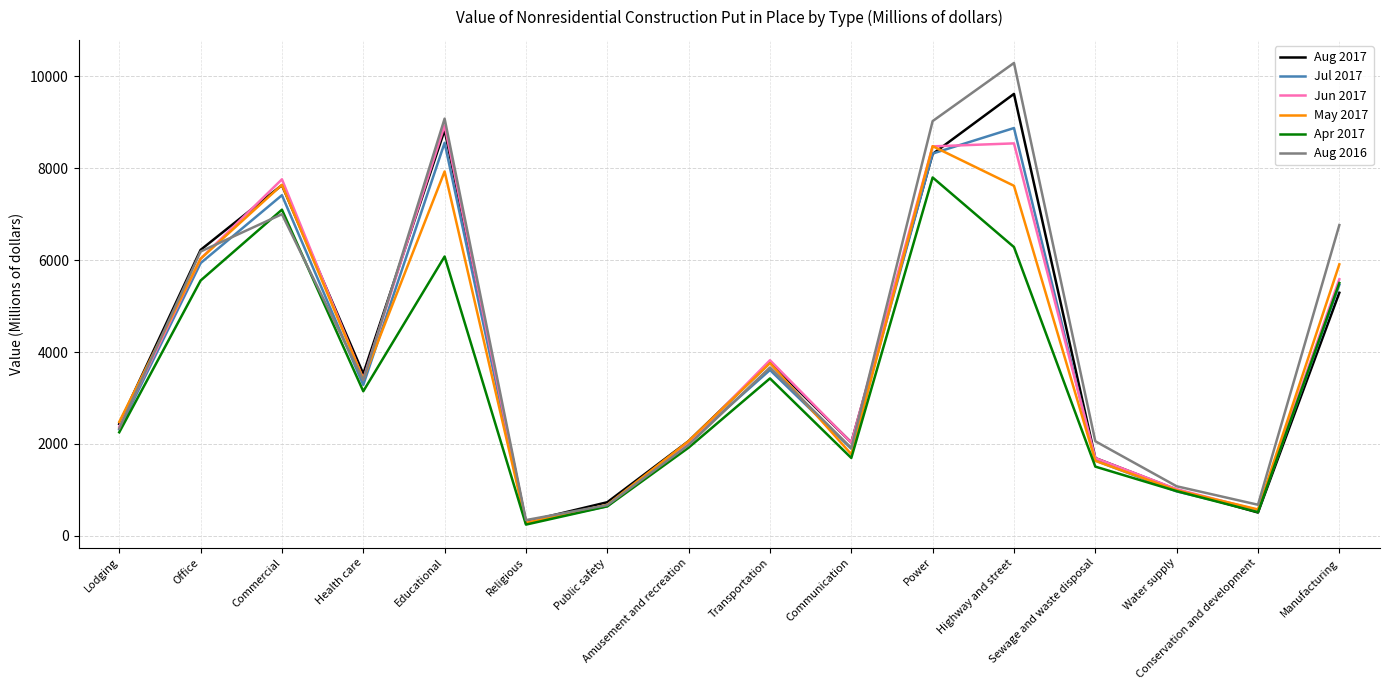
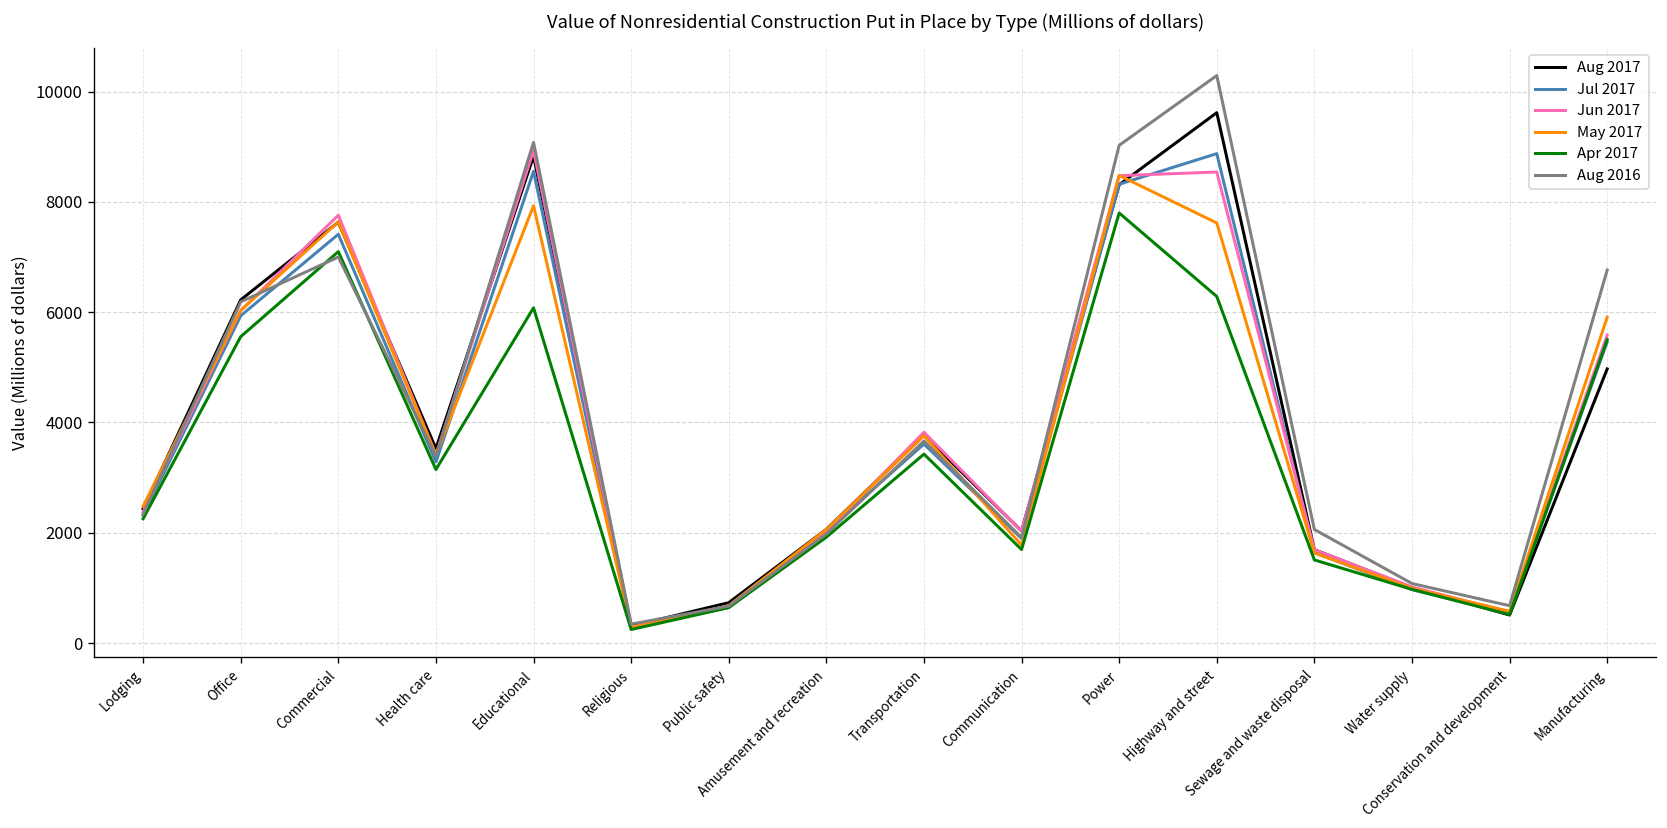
  {
    "Aug 2017": {
      "Health care": 3500,
      "Educational": 8800,
      "Public safety": 700,
      "Highway and street": 9600,
-     "Manufacturing": 5300
+     "Manufacturing": 5000
    },
    "Jul 2017": {
      "Office": 5900,
      "Commercial": 7400,
      "Health care": 3300,
      "Educational": 8600,
      "Highway and street": 8900
    },
    "Jun 2017": {
      "Commercial": 7800,
      "Educational": 8900,
      "Highway and street": 8500,
      "Manufacturing": 5600
    },
    "May 2017": {
      "Educational": 7900,
      "Communication": 1800,
      "Highway and street": 7600,
      "Manufacturing": 5900
    },
    "Apr 2017": {
      "Lodging": 2300,
      "Office": 5600,
      "Commercial": 7100,
      "Health care": 3100,
      "Educational": 6100,
      "Amusement and recreation": 1900,
      "Transportation": 3400,
      "Communication": 1700,
      "Power": 7800,
      "Highway and street": 6300,
      "Sewage and waste disposal": 1500
    },
    "Aug 2016": {
      "Commercial": 7000,
      "Educational": 9100,
      "Power": 9000,
      "Highway and street": 10300,
      "Sewage and waste disposal": 2100,
      "Water supply": 1100,
      "Conservation and development": 700,
      "Manufacturing": 6800
    }
  }
